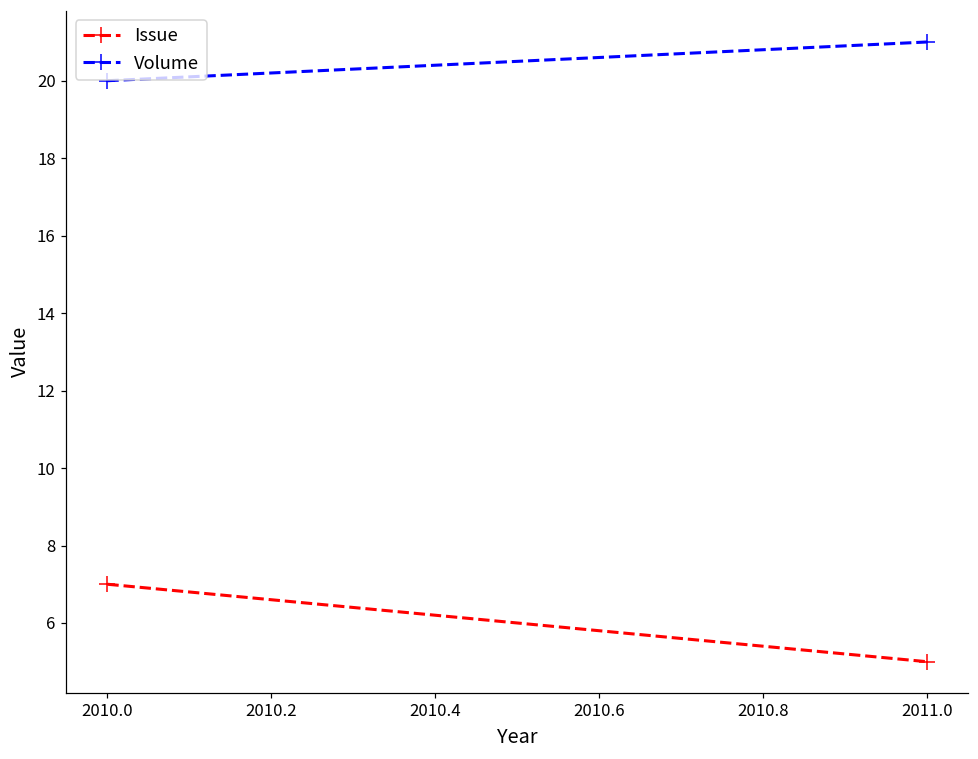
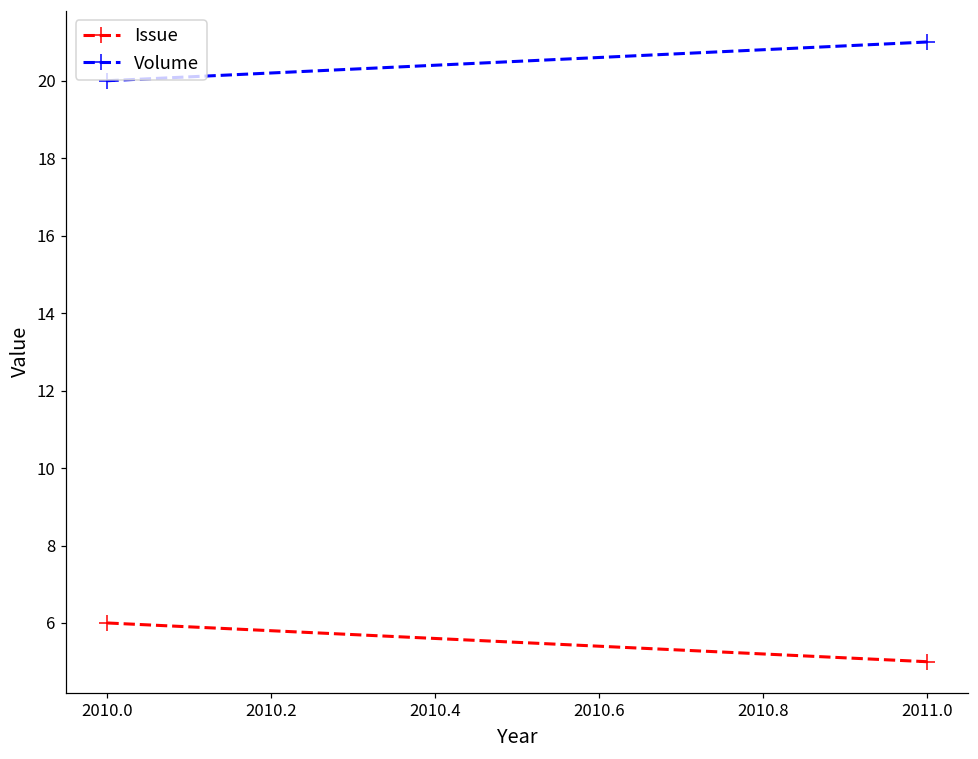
  {
    "Issue": {
-     "2010.0": 7,
+     "2010.0": 6,
      "2011.0": 5
    },
    "Volume": {
      "2011.0": 21
    }
  }
